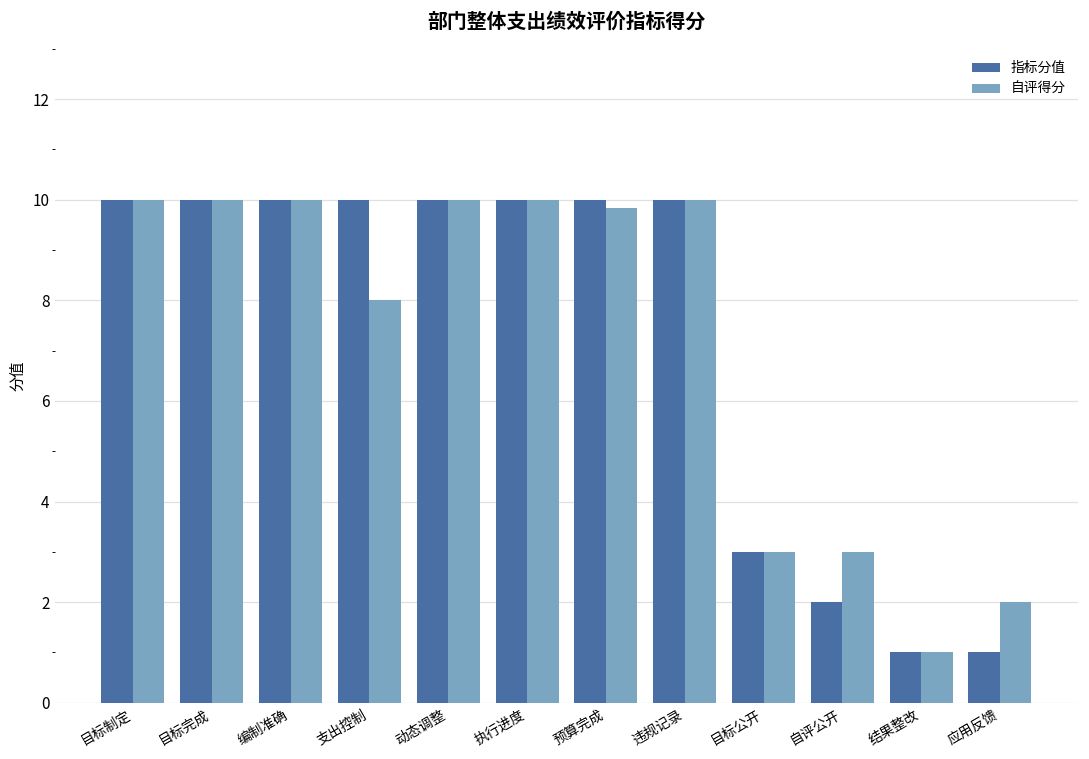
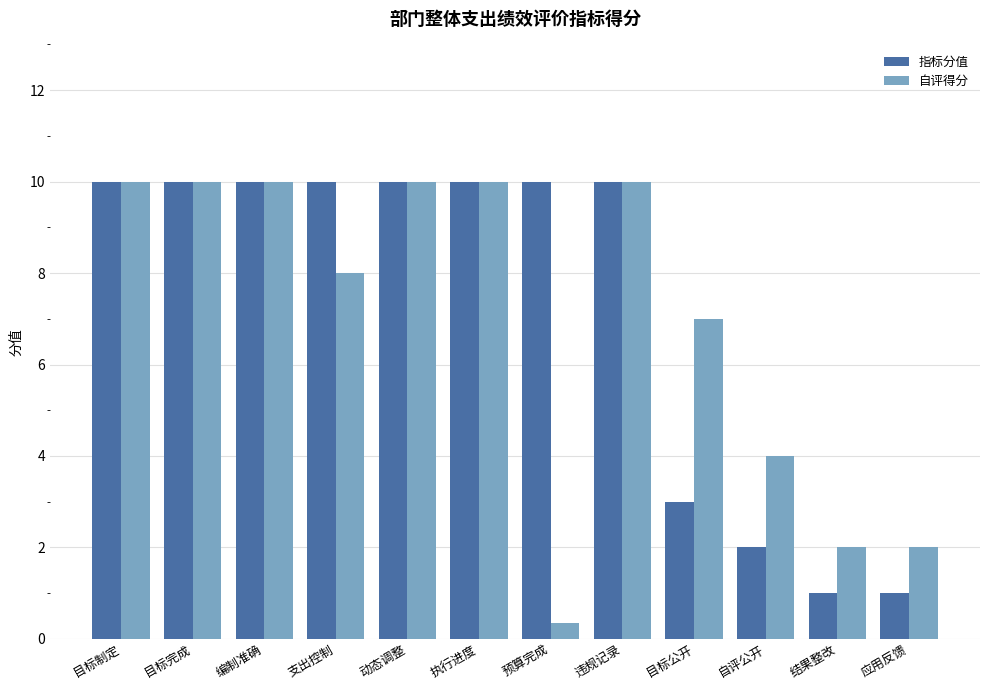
  {
    "指标分值": {
      "目标制定": 10.0,
      "目标完成": 10.0,
      "编制准确": 10.0,
      "支出控制": 10.0,
      "动态调整": 10.0,
      "执行进度": 10.0,
      "预算完成": 10.0,
      "违规记录": 10.0,
      "目标公开": 3.0,
      "自评公开": 2.0,
      "结果整改": 1.0,
      "应用反馈": 1.0
    },
    "自评得分": {
      "目标制定": 10.0,
      "目标完成": 10.0,
      "编制准确": 10.0,
      "支出控制": 8.0,
      "动态调整": 10.0,
      "执行进度": 10.0,
-     "预算完成": 9.8,
+     "预算完成": 0.4,
      "违规记录": 10.0,
-     "目标公开": 3,
-     "自评公开": 3,
-     "结果整改": 1,
+     "目标公开": 7,
+     "自评公开": 4,
+     "结果整改": 2,
      "应用反馈": 2.0
    }
  }
